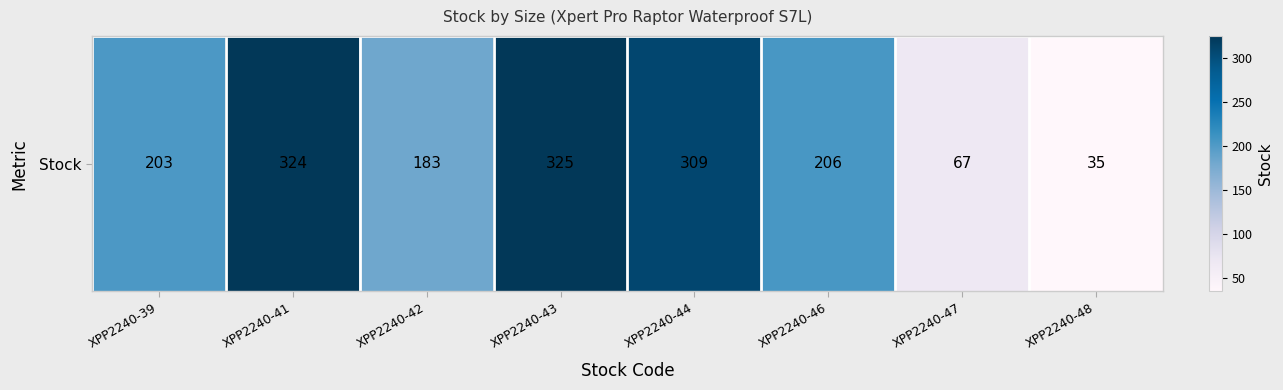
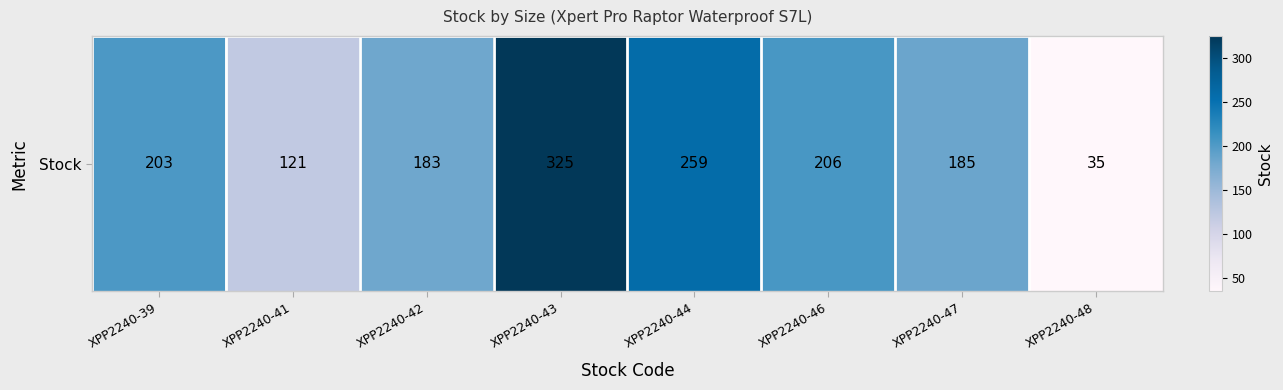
  {
    "Stock": {
      "XPP2240-39": 203,
-     "XPP2240-41": 324,
+     "XPP2240-41": 121,
      "XPP2240-42": 183,
      "XPP2240-43": 325,
-     "XPP2240-44": 309,
+     "XPP2240-44": 259,
      "XPP2240-46": 206,
-     "XPP2240-47": 67,
+     "XPP2240-47": 185,
      "XPP2240-48": 35
    }
  }
